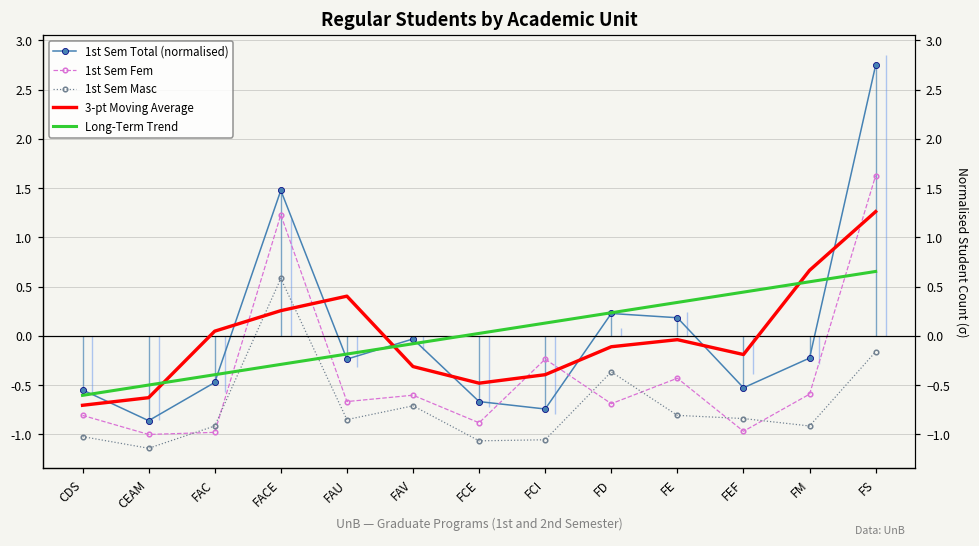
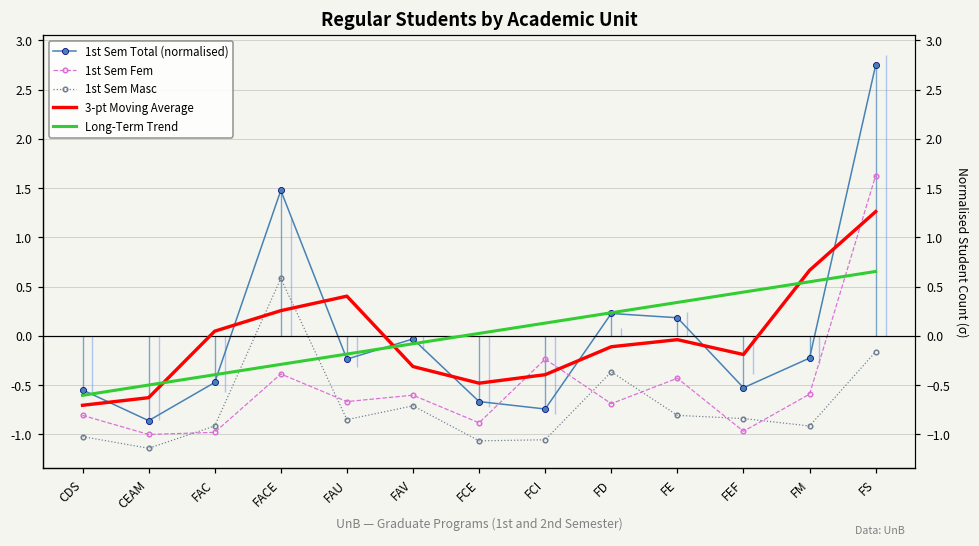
  {
    "1st Sem Fem": {
      "CDS": -0.8,
      "CEAM": -1.0,
      "FAC": -1.0,
-     "FACE": 1.2,
+     "FACE": -0.4,
      "FAU": -0.7,
      "FAV": -0.6,
      "FCE": -0.9,
      "FCI": -0.2,
      "FD": -0.7,
      "FE": -0.4,
      "FEF": -1.0,
      "FM": -0.6,
      "FS": 1.6
    },
    "3-pt Moving Average": {
      "CDS": -0.7,
      "CEAM": -0.6,
      "FAC": 0.0,
      "FACE": 0.3,
      "FAU": 0.4,
      "FAV": -0.3,
      "FCE": -0.5,
      "FCI": -0.4,
      "FD": -0.1,
      "FE": 0.0,
      "FEF": -0.2,
      "FM": 0.7,
      "FS": 1.3
    },
    "Long-Term Trend": {
      "CDS": -0.6,
      "CEAM": -0.5,
      "FAC": -0.4,
      "FACE": -0.3,
      "FAU": -0.2,
      "FAV": -0.1,
      "FCE": 0.0,
      "FCI": 0.1,
      "FE": 0.3,
      "FEF": 0.4,
      "FM": 0.5,
      "FS": 0.7
    }
  }
